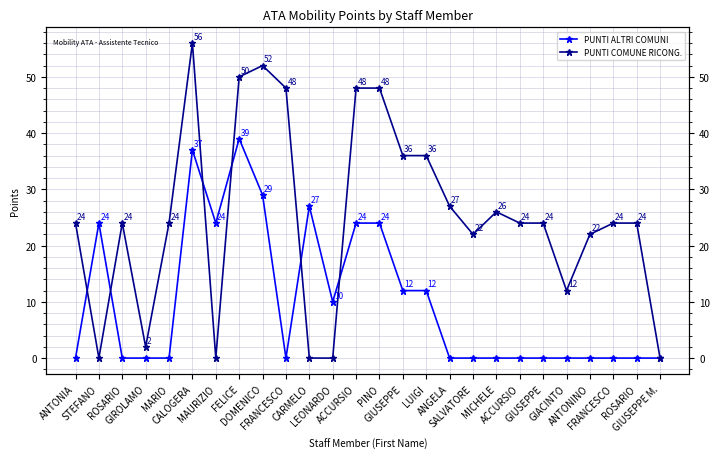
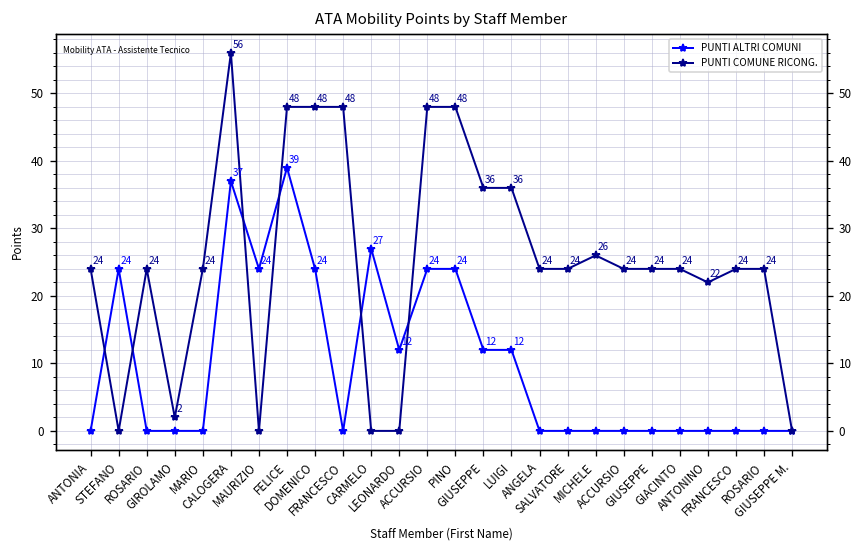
  {
    "PUNTI ALTRI COMUNI": {
      "STEFANO": 24,
      "CALOGERA": 37,
      "MAURIZIO": 24,
      "FELICE": 39,
-     "DOMENICO": 29,
+     "DOMENICO": 24,
      "CARMELO": 27,
-     "LEONARDO": 10,
+     "LEONARDO": 12,
      "PINO": 24,
      "LUIGI": 12
    },
    "PUNTI COMUNE RICONG.": {
      "ANTONIA": 24,
      "GIROLAMO": 2,
      "MARIO": 24,
      "CALOGERA": 56,
-     "FELICE": 50,
-     "DOMENICO": 52,
+     "FELICE": 48,
+     "DOMENICO": 48,
      "PINO": 48,
      "LUIGI": 36,
-     "ANGELA": 27,
-     "SALVATORE": 22,
+     "ANGELA": 24,
+     "SALVATORE": 24,
      "MICHELE": 26,
-     "GIACINTO": 12,
+     "GIACINTO": 24,
      "ANTONINO": 22
    }
  }
